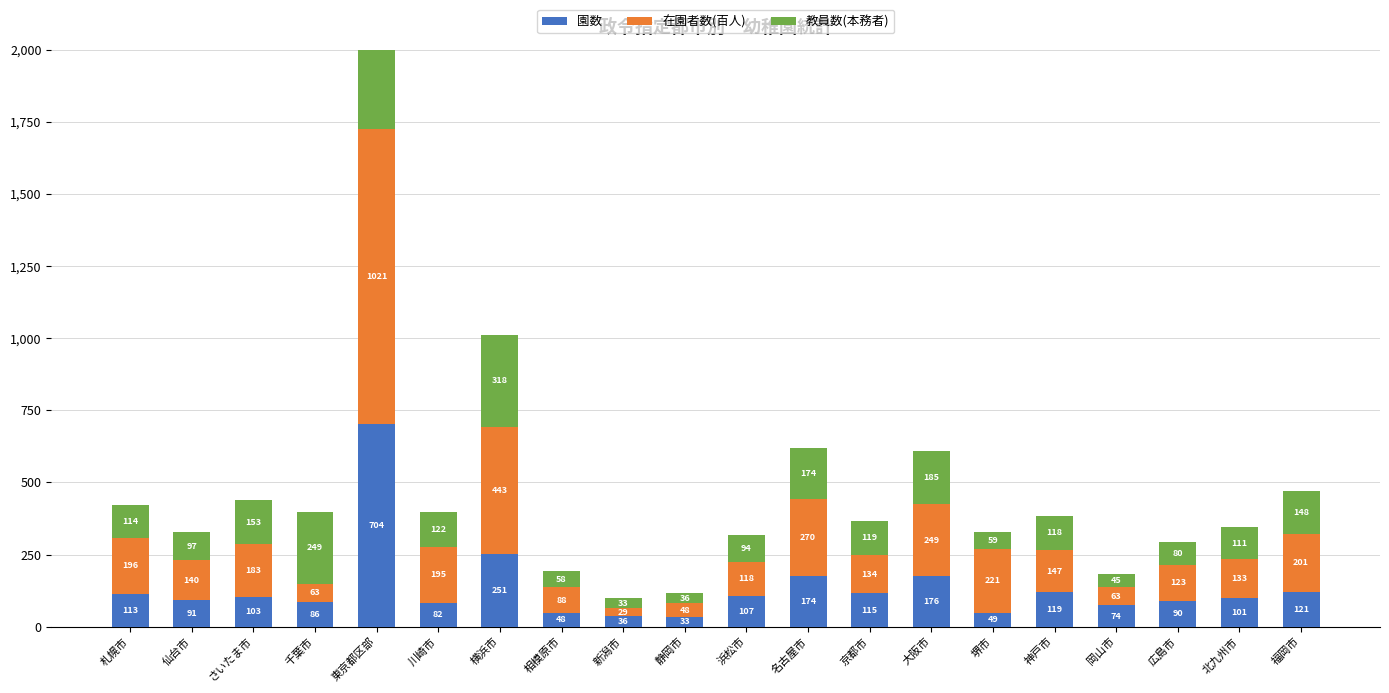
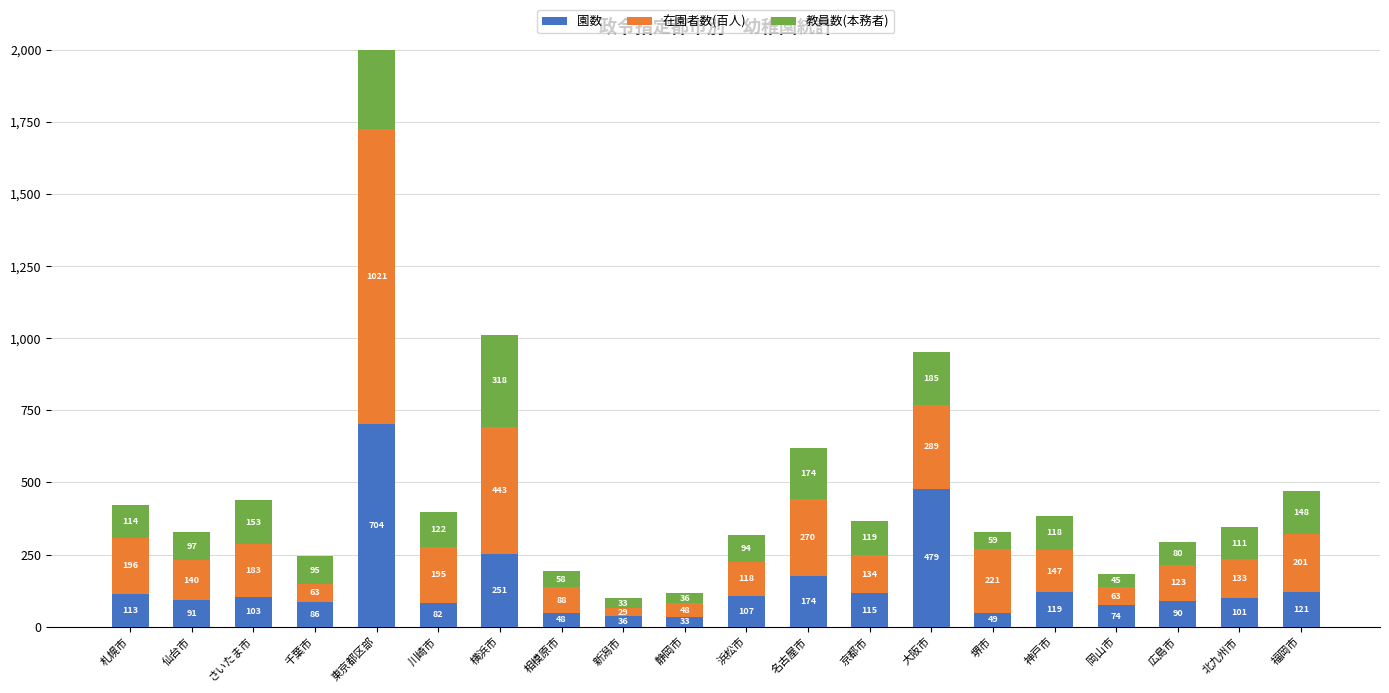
  {
    "園数": {
      "札幌市": 113,
      "仙台市": 91,
      "さいたま市": 103,
      "千葉市": 86,
      "東京都区部": 704,
      "川崎市": 82,
      "横浜市": 251,
      "相模原市": 48,
      "新潟市": 36,
      "静岡市": 33,
      "浜松市": 107,
      "名古屋市": 174,
      "京都市": 115,
-     "大阪市": 176,
+     "大阪市": 479,
      "堺市": 49,
      "神戸市": 119,
      "岡山市": 74,
      "広島市": 90,
      "北九州市": 101,
      "福岡市": 121
    },
    "在園者数(百人)": {
      "札幌市": 196,
      "仙台市": 140,
      "さいたま市": 183,
      "千葉市": 63,
      "東京都区部": 1021,
      "川崎市": 195,
      "横浜市": 443,
      "相模原市": 88,
      "新潟市": 29,
      "静岡市": 48,
      "浜松市": 118,
      "名古屋市": 270,
      "京都市": 134,
-     "大阪市": 249,
+     "大阪市": 289,
      "堺市": 221,
      "神戸市": 147,
      "岡山市": 63,
      "広島市": 123,
      "北九州市": 133,
      "福岡市": 201
    },
    "教員数(本務者)": {
      "札幌市": 114,
      "仙台市": 97,
      "さいたま市": 153,
-     "千葉市": 249,
+     "千葉市": 95,
      "川崎市": 122,
      "横浜市": 318,
      "相模原市": 58,
      "新潟市": 33,
      "静岡市": 36,
      "浜松市": 94,
      "名古屋市": 174,
      "京都市": 119,
      "大阪市": 185,
      "堺市": 59,
      "神戸市": 118,
      "岡山市": 45,
      "広島市": 80,
      "北九州市": 111,
      "福岡市": 148
    }
  }
